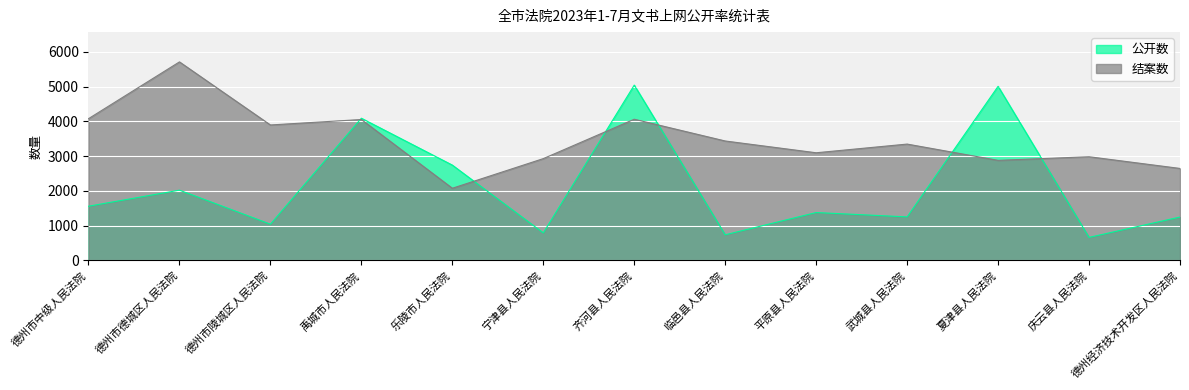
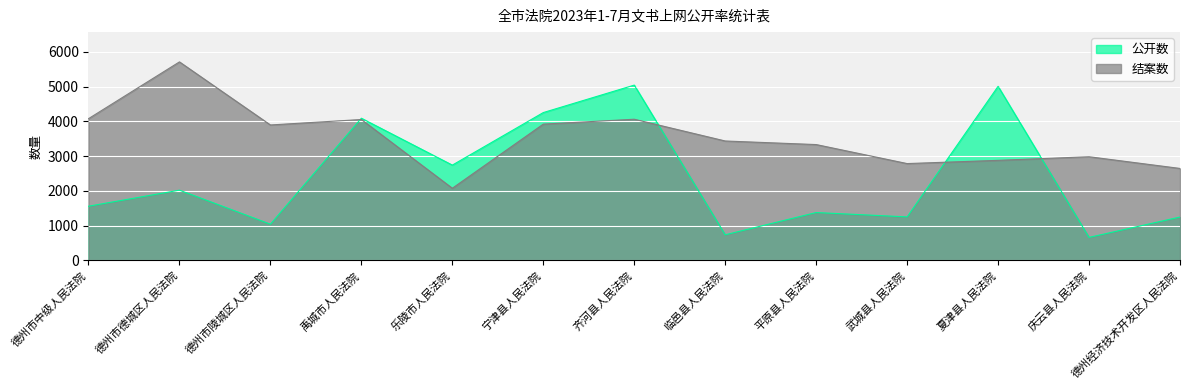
  {
    "公开数": {
      "德州市中级人民法院": 1600,
      "德州市德城区人民法院": 2000,
      "德州市陵城区人民法院": 1000,
      "乐陵市人民法院": 2700,
-     "宁津县人民法院": 800,
+     "宁津县人民法院": 4300,
      "齐河县人民法院": 5000,
      "临邑县人民法院": 700,
      "平原县人民法院": 1400,
      "武城县人民法院": 1300,
      "夏津县人民法院": 5000,
      "庆云县人民法院": 700,
      "德州经济技术开发区人民法院": 1200
    },
    "结案数": {
      "德州市中级人民法院": 4100,
      "德州市德城区人民法院": 5700,
      "德州市陵城区人民法院": 3900,
      "乐陵市人民法院": 2100,
-     "宁津县人民法院": 2900,
+     "宁津县人民法院": 3900,
      "齐河县人民法院": 4100,
      "临邑县人民法院": 3400,
-     "平原县人民法院": 3100,
-     "武城县人民法院": 3300,
+     "平原县人民法院": 3300,
+     "武城县人民法院": 2800,
      "夏津县人民法院": 2900,
      "庆云县人民法院": 3000,
      "德州经济技术开发区人民法院": 2600
    }
  }
